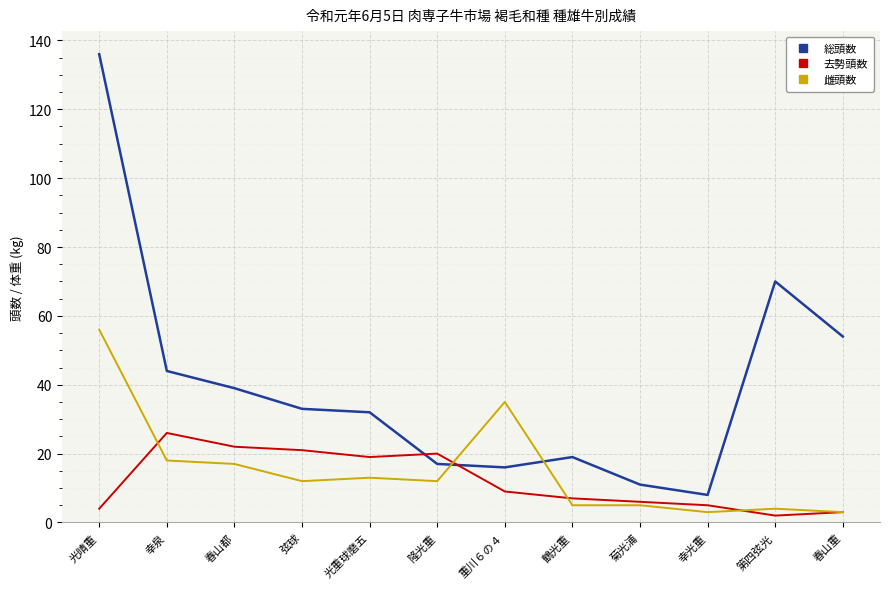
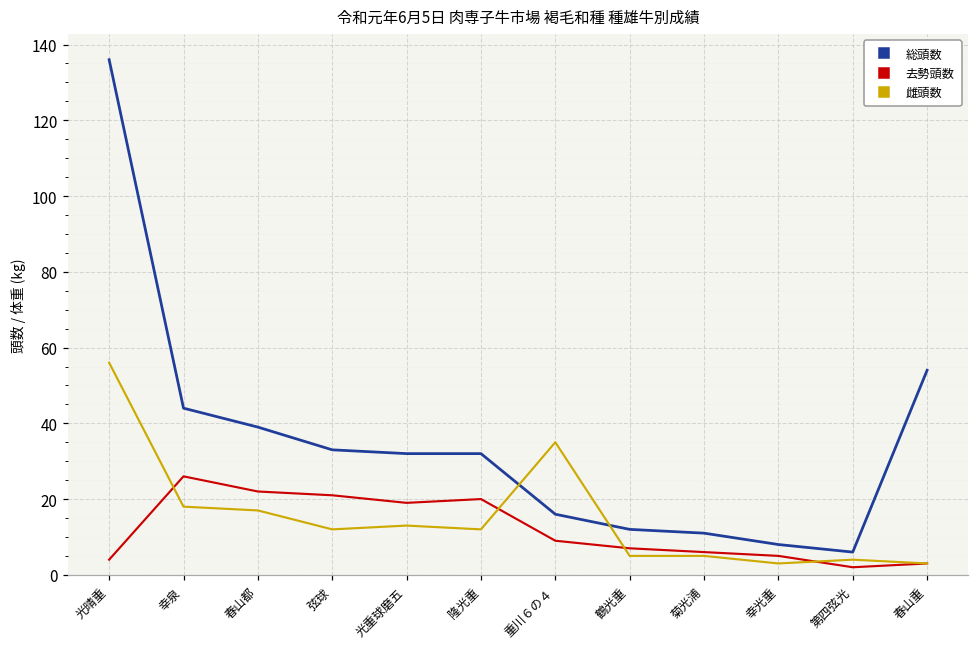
  {
    "総頭数": {
      "光晴重": 136,
      "幸泉": 44,
      "春山都": 39,
      "弦球": 33,
      "光重球磨五": 32,
-     "隆光重": 17,
+     "隆光重": 32,
      "重川６の４": 16,
-     "鶴光重": 19,
+     "鶴光重": 12,
      "菊光浦": 11,
      "幸光重": 8,
-     "第四弦光": 70,
+     "第四弦光": 6,
      "春山重": 54
    },
    "去勢頭数": {
      "光晴重": 4,
      "幸泉": 26,
      "春山都": 22,
      "弦球": 21,
      "光重球磨五": 19,
      "隆光重": 20,
      "重川６の４": 9,
      "鶴光重": 7,
      "菊光浦": 6,
      "幸光重": 5,
      "第四弦光": 2
    },
    "雌頭数": {
      "光晴重": 56,
      "幸泉": 18,
      "春山都": 17,
      "弦球": 12,
      "光重球磨五": 13,
      "隆光重": 12,
      "重川６の４": 35,
      "鶴光重": 5,
      "菊光浦": 5,
      "幸光重": 3,
      "第四弦光": 4
    }
  }
